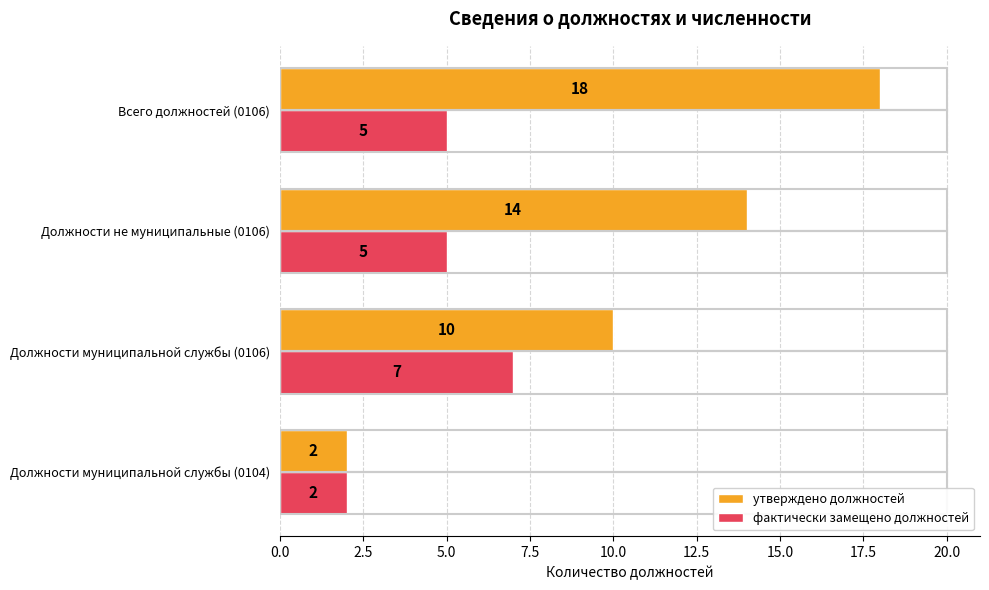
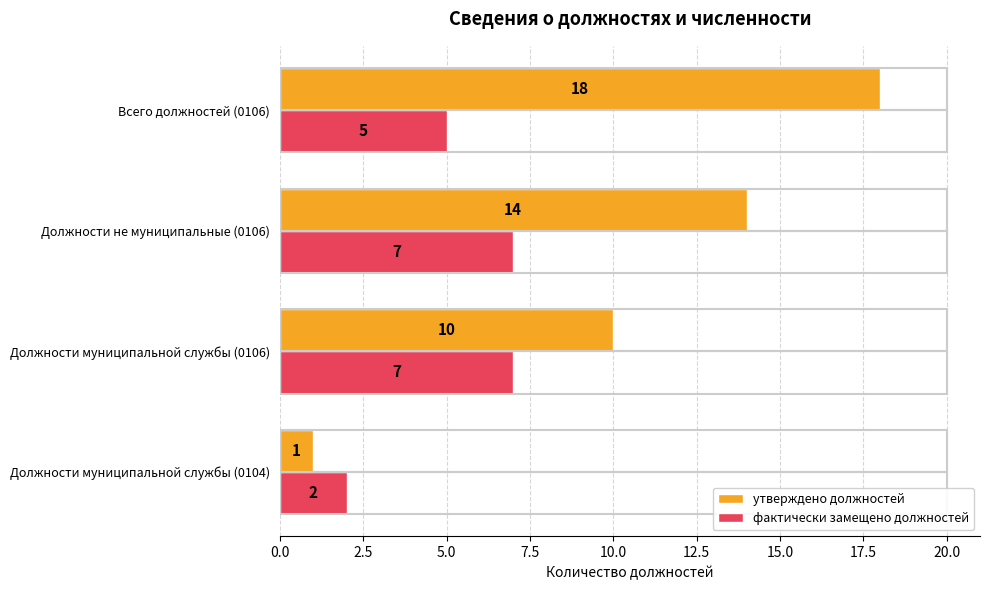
  {
    "утверждено должностей": {
      "Всего должностей (0106)": 18,
      "Должности не муниципальные (0106)": 14,
      "Должности муниципальной службы (0106)": 10,
-     "Должности муниципальной службы (0104)": 2
+     "Должности муниципальной службы (0104)": 1
    },
    "фактически замещено должностей": {
      "Всего должностей (0106)": 5,
-     "Должности не муниципальные (0106)": 5,
+     "Должности не муниципальные (0106)": 7,
      "Должности муниципальной службы (0106)": 7,
      "Должности муниципальной службы (0104)": 2
    }
  }
